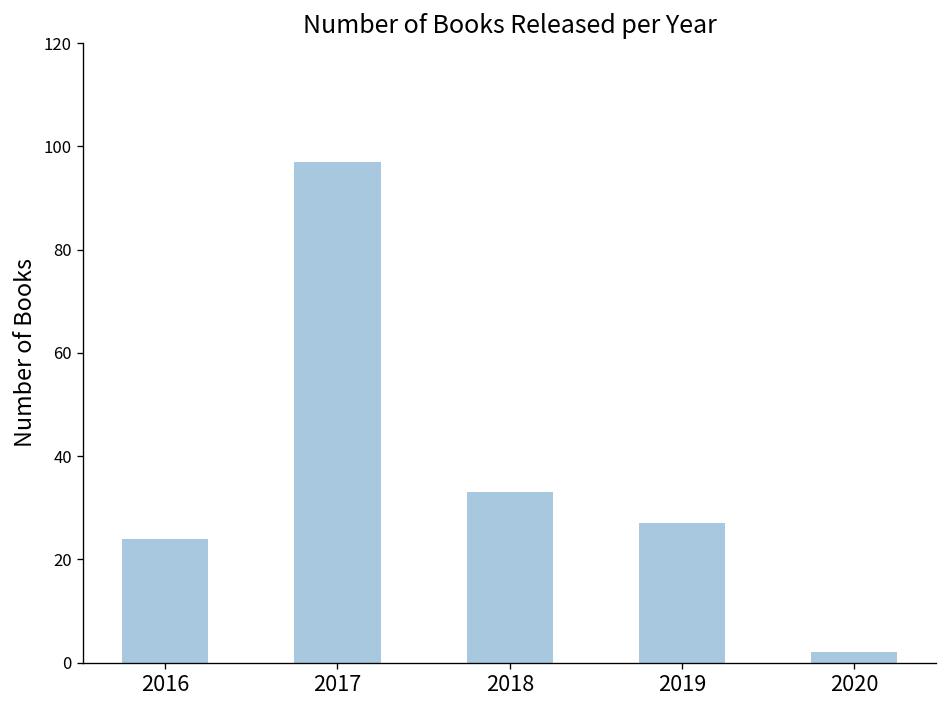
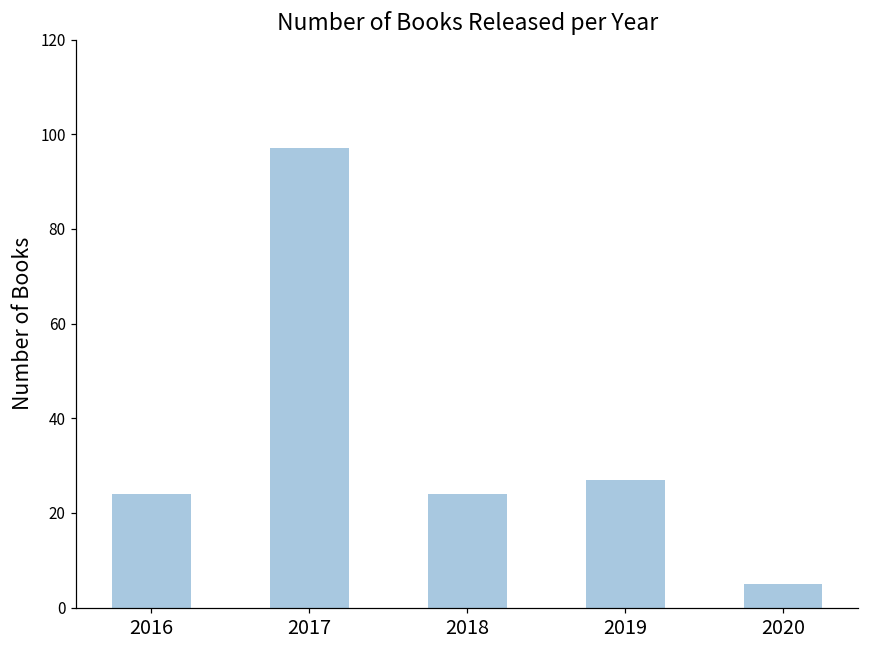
  {
    "2016": 24,
    "2017": 97,
-   "2018": 33,
+   "2018": 24,
    "2019": 27,
-   "2020": 2
+   "2020": 5
  }
